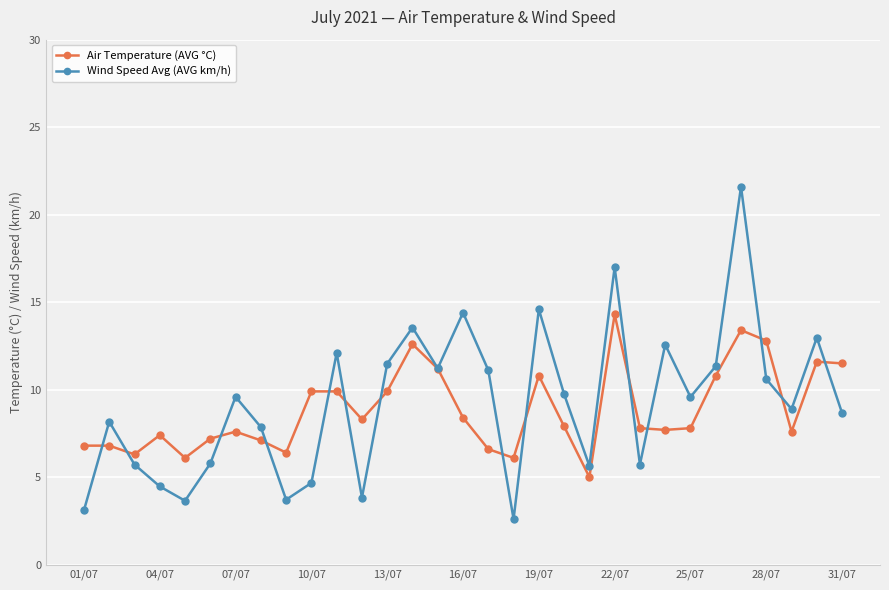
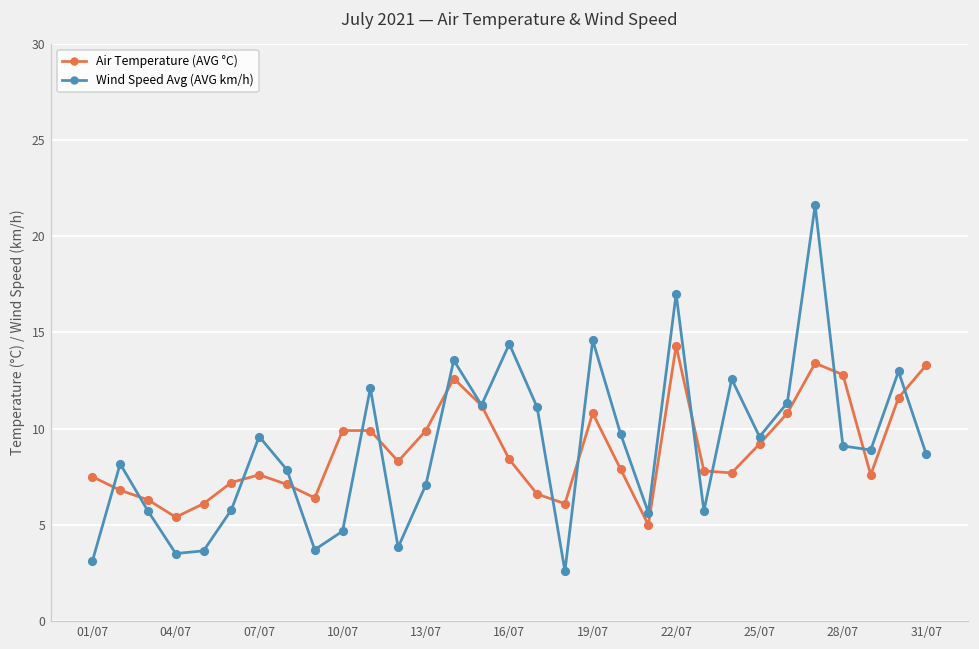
  {
    "Air Temperature (AVG °C)": {
-     "01/07": 6.8,
-     "04/07": 7.4,
+     "01/07": 7.5,
+     "04/07": 5.4,
      "07/07": 7.6,
      "10/07": 9.9,
      "13/07": 9.9,
      "16/07": 8.4,
      "19/07": 10.8,
      "22/07": 14.3,
-     "25/07": 7.8,
+     "25/07": 9.2,
      "28/07": 12.8,
-     "31/07": 11.5
+     "31/07": 13.3
    },
    "Wind Speed Avg (AVG km/h)": {
      "01/07": 3.1,
-     "04/07": 4.5,
+     "04/07": 3.5,
      "07/07": 9.6,
      "10/07": 4.7,
-     "13/07": 11.5,
+     "13/07": 7.1,
      "16/07": 14.4,
      "19/07": 14.6,
      "22/07": 17.0,
      "25/07": 9.6,
-     "28/07": 10.6,
+     "28/07": 9.1,
      "31/07": 8.7
    }
  }
